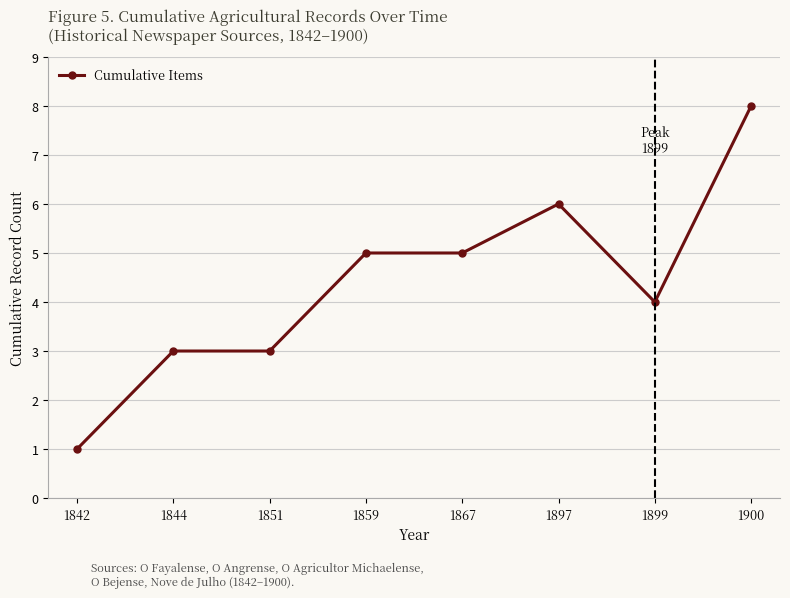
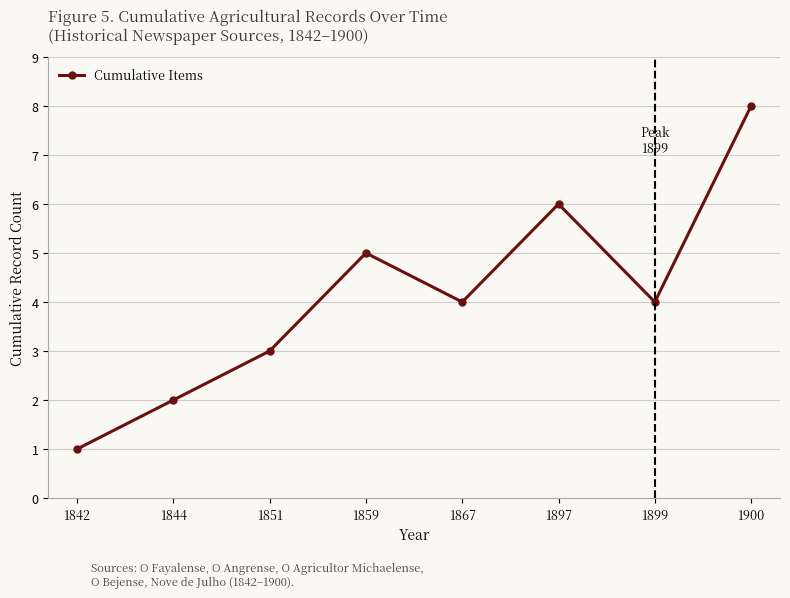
  {
    "1842": 1,
-   "1844": 3,
+   "1844": 2,
    "1851": 3,
    "1859": 5,
-   "1867": 5,
+   "1867": 4,
    "1897": 6,
    "1899": 4,
    "1900": 8
  }
